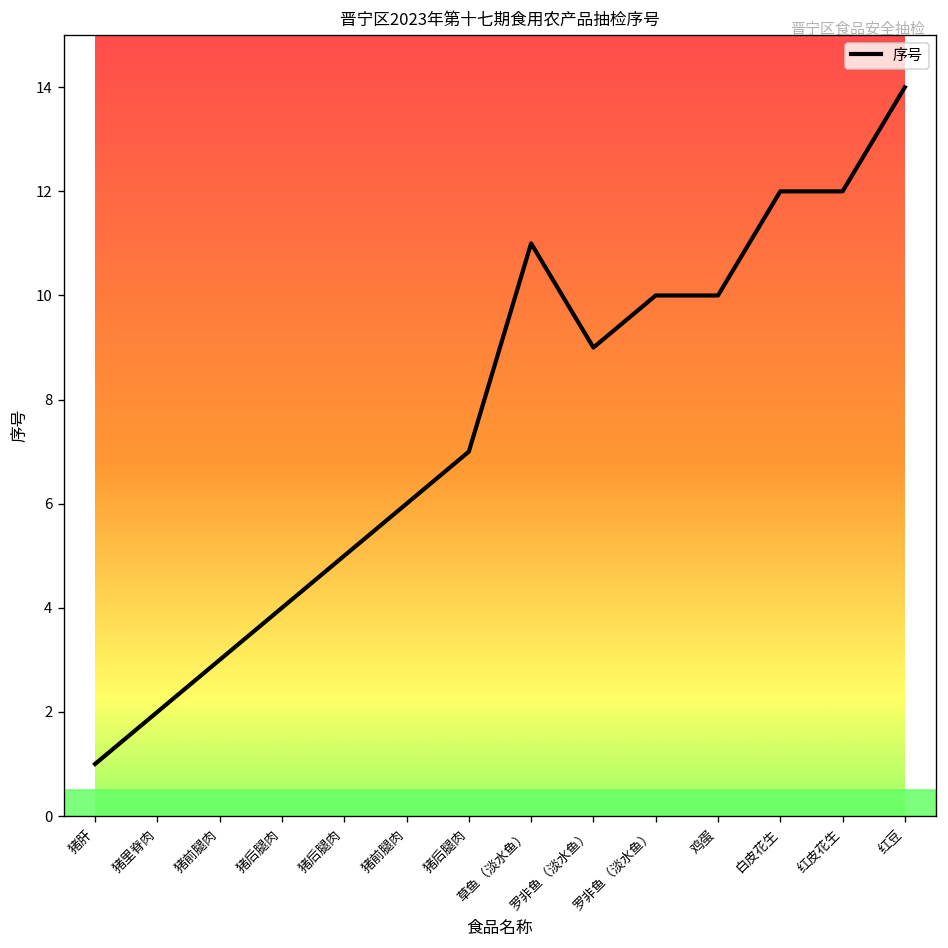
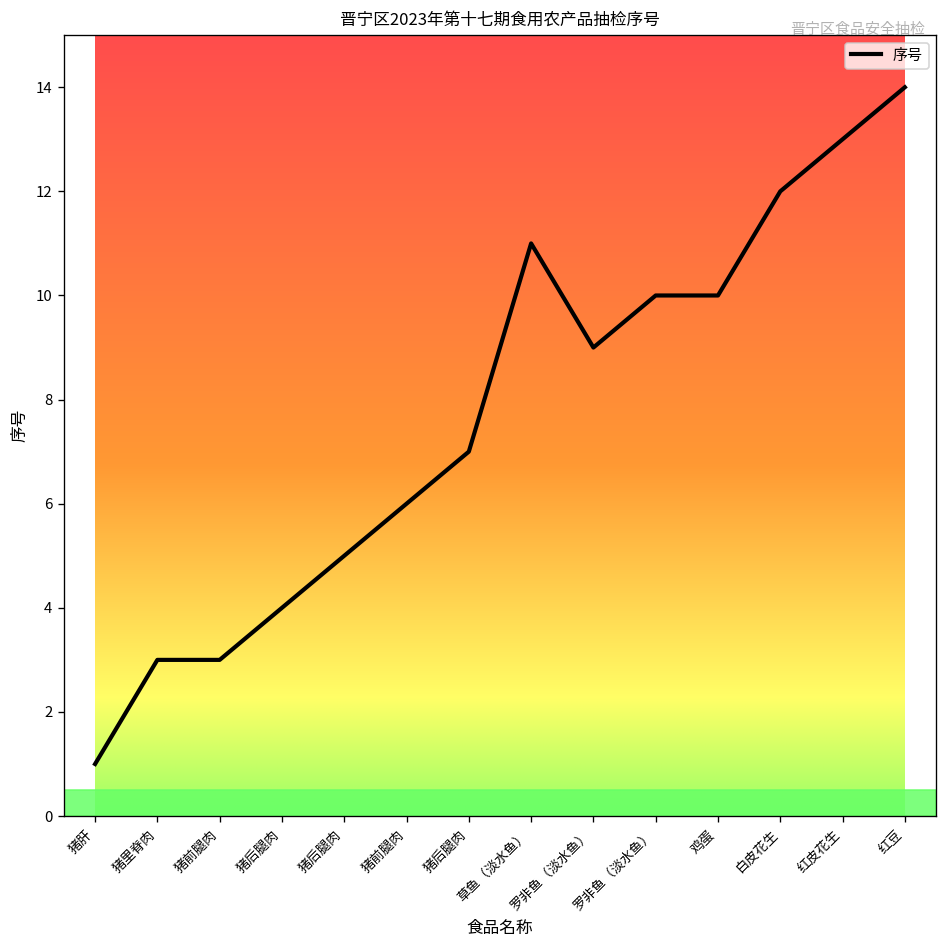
  {
    "猪肝": 1,
-   "猪里脊肉": 2,
+   "猪里脊肉": 3,
    "草鱼（淡水鱼）": 11,
    "鸡蛋": 10,
    "白皮花生": 12,
-   "红皮花生": 12,
+   "红皮花生": 13,
    "红豆": 14
  }
